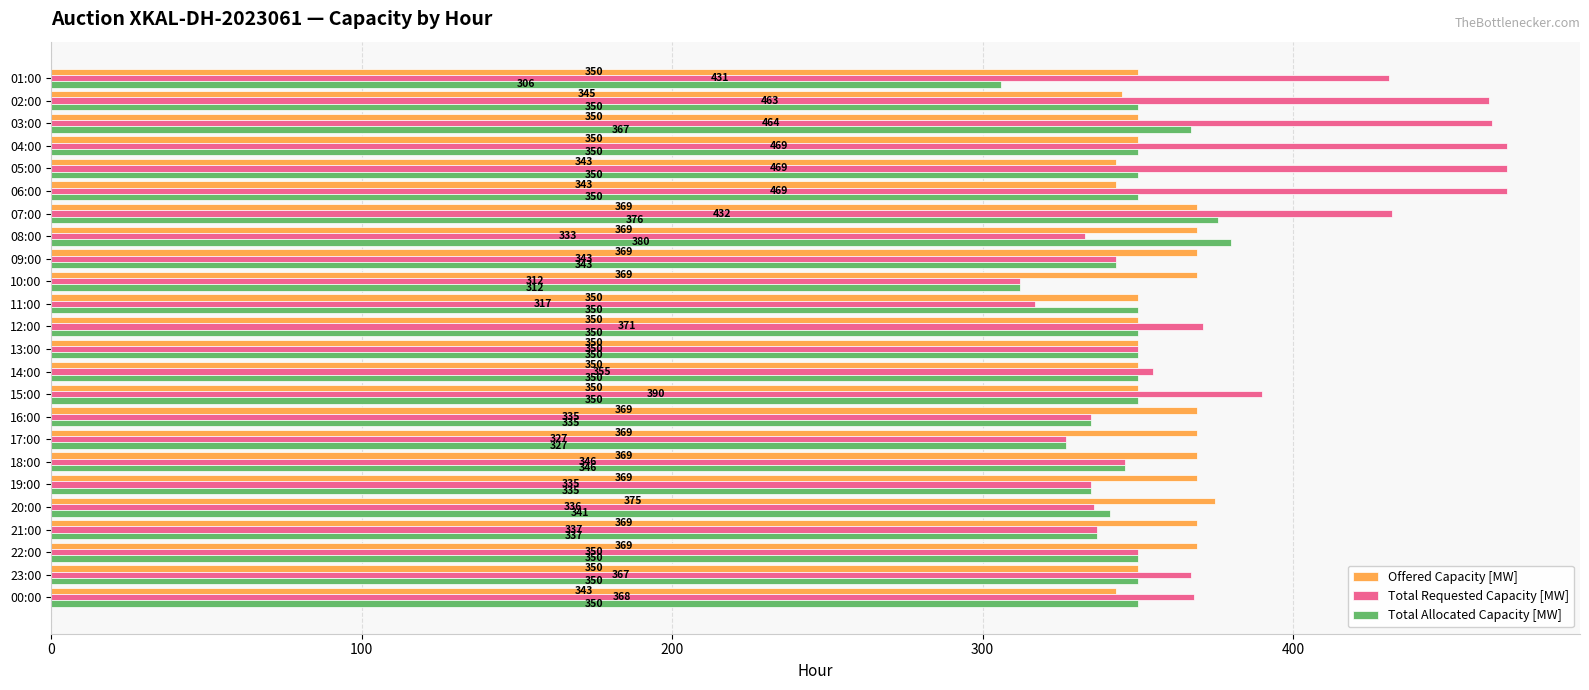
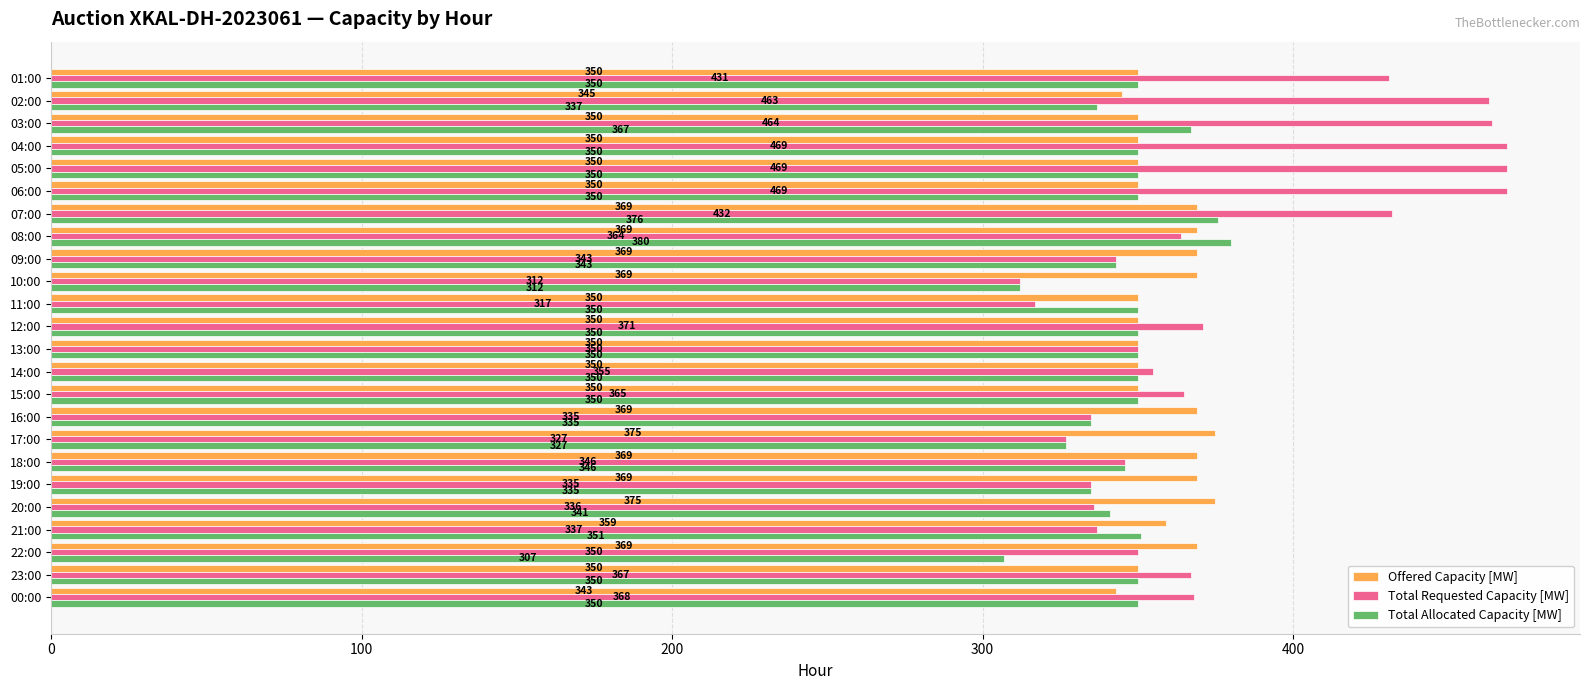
  {
    "Offered Capacity [MW]": {
      "01:00": 350,
      "02:00": 345,
      "03:00": 350,
      "04:00": 350,
-     "05:00": 343,
-     "06:00": 343,
+     "05:00": 350,
+     "06:00": 350,
      "07:00": 369,
      "08:00": 369,
      "09:00": 369,
      "10:00": 369,
      "11:00": 350,
      "12:00": 350,
      "15:00": 350,
      "16:00": 369,
-     "17:00": 369,
+     "17:00": 375,
      "18:00": 369,
      "19:00": 369,
      "20:00": 375,
-     "21:00": 369,
+     "21:00": 359,
      "22:00": 369,
      "23:00": 350,
      "00:00": 343
    },
    "Total Requested Capacity [MW]": {
      "01:00": 431,
      "02:00": 463,
      "03:00": 464,
      "04:00": 469,
      "05:00": 469,
      "06:00": 469,
      "07:00": 432,
-     "08:00": 333,
+     "08:00": 364,
      "11:00": 317,
      "12:00": 371,
-     "15:00": 390,
+     "15:00": 365,
      "23:00": 367,
      "00:00": 368
    },
    "Total Allocated Capacity [MW]": {
-     "01:00": 306,
-     "02:00": 350,
+     "01:00": 350,
+     "02:00": 337,
      "03:00": 367,
      "04:00": 350,
      "05:00": 350,
      "06:00": 350,
      "07:00": 376,
      "08:00": 380,
      "11:00": 350,
      "12:00": 350,
      "15:00": 350,
-     "21:00": 337,
-     "22:00": 350,
+     "21:00": 351,
+     "22:00": 307,
      "23:00": 350,
      "00:00": 350
    }
  }
